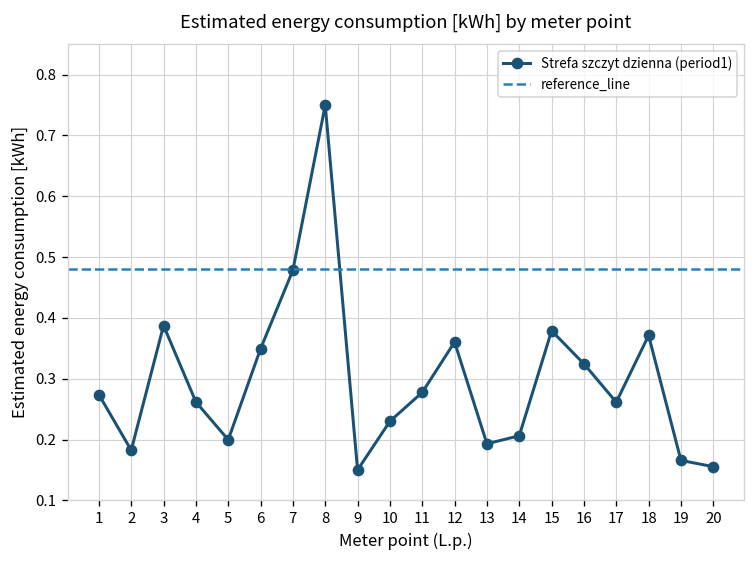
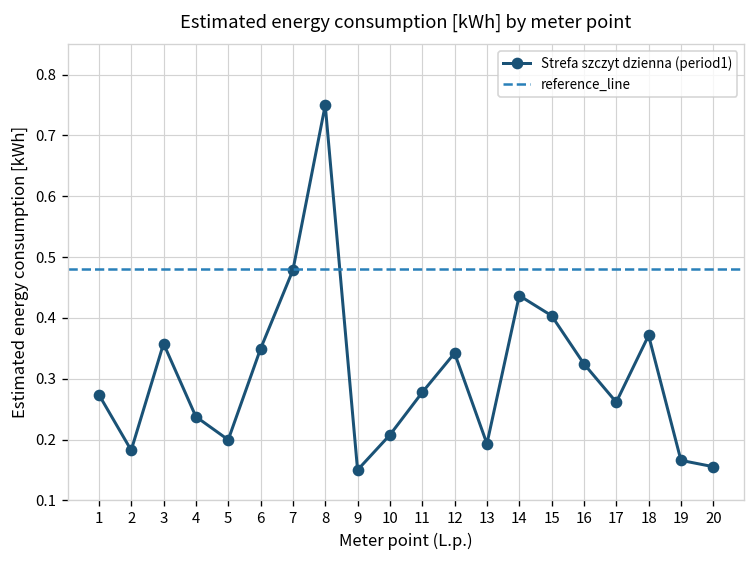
  {
    "1": 0.27,
    "2": 0.18,
-   "3": 0.39,
-   "4": 0.26,
+   "3": 0.36,
+   "4": 0.24,
    "5": 0.20,
    "6": 0.35,
    "7": 0.48,
    "8": 0.75,
    "9": 0.15,
-   "10": 0.23,
+   "10": 0.21,
    "11": 0.28,
-   "12": 0.36,
+   "12": 0.34,
    "13": 0.19,
-   "14": 0.21,
-   "15": 0.38,
+   "14": 0.44,
+   "15": 0.40,
    "16": 0.32,
    "17": 0.26,
    "18": 0.37,
    "19": 0.17,
    "20": 0.16
  }
